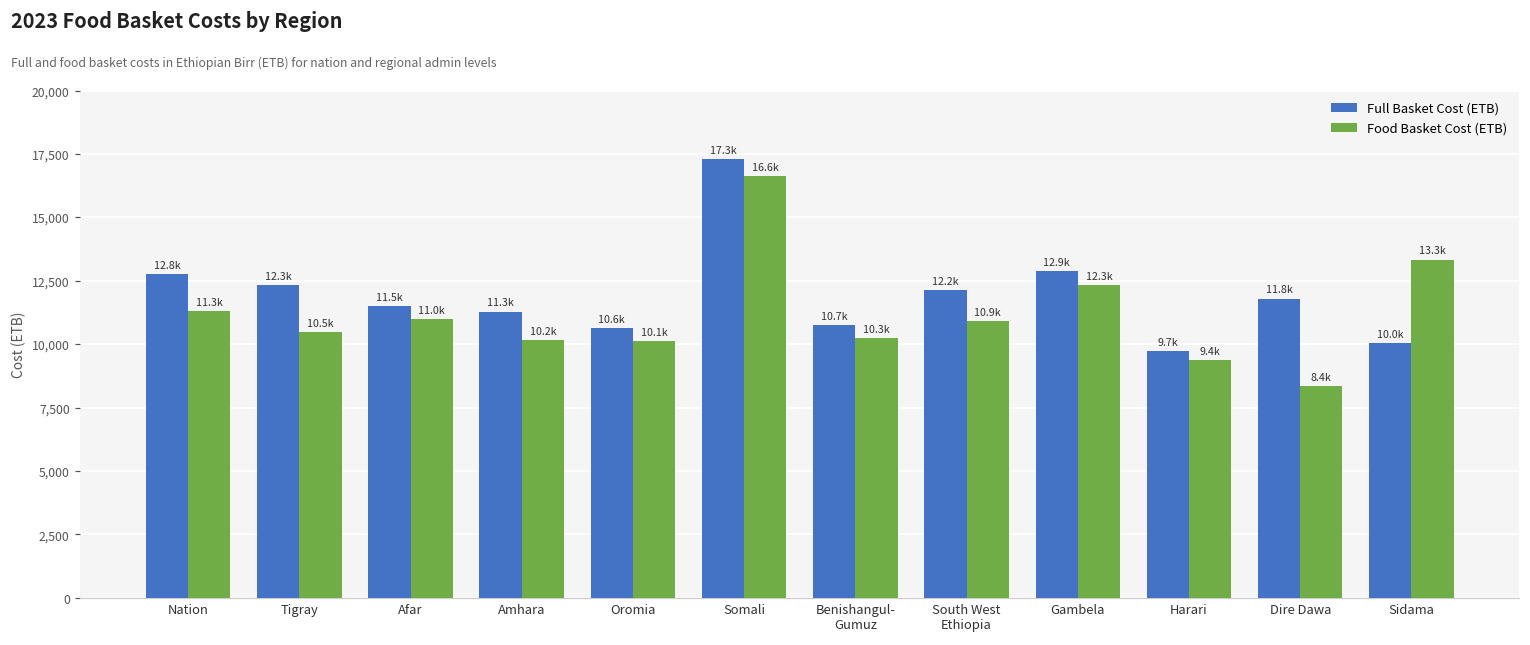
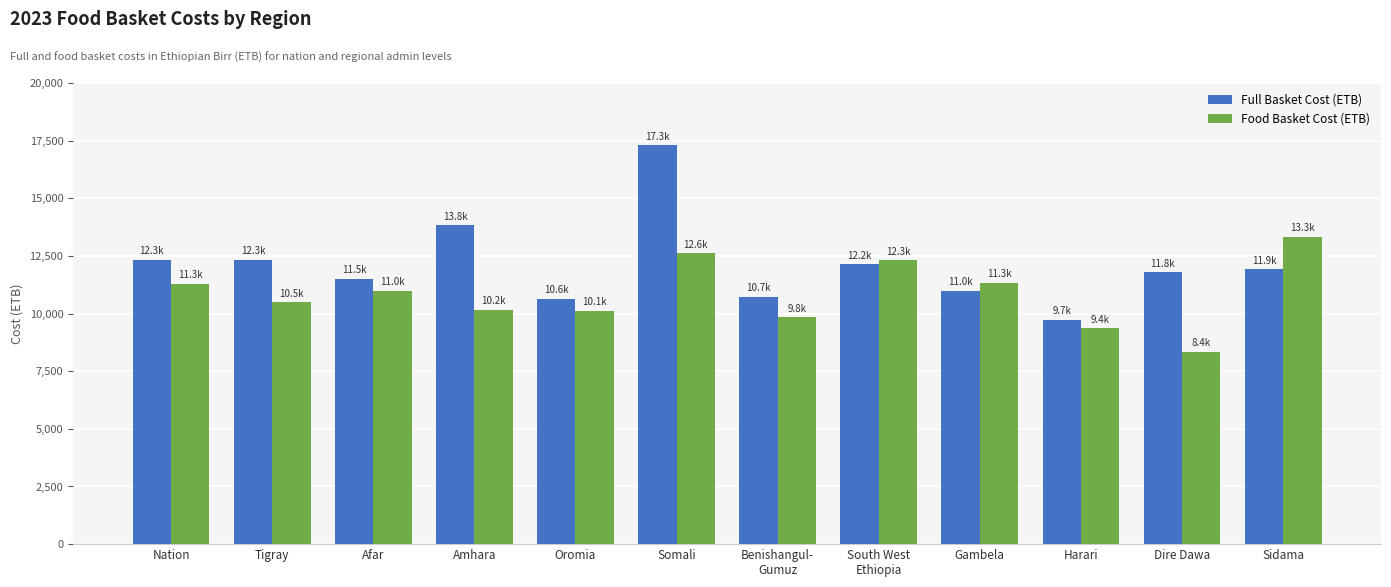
  {
    "Full Basket Cost (ETB)": {
-     "Nation": "12.8k",
+     "Nation": "12.3k",
      "Tigray": "12.3k",
      "Afar": "11.5k",
-     "Amhara": "11.3k",
+     "Amhara": "13.8k",
      "Oromia": "10.6k",
      "Somali": "17.3k",
      "Benishangul- Gumuz": "10.7k",
      "South West Ethiopia": "12.2k",
-     "Gambela": "12.9k",
+     "Gambela": "11.0k",
      "Harari": "9.7k",
      "Dire Dawa": "11.8k",
-     "Sidama": "10.0k"
+     "Sidama": "11.9k"
    },
    "Food Basket Cost (ETB)": {
      "Nation": "11.3k",
      "Tigray": "10.5k",
      "Afar": "11.0k",
      "Amhara": "10.2k",
      "Oromia": "10.1k",
-     "Somali": "16.6k",
-     "Benishangul- Gumuz": "10.3k",
-     "South West Ethiopia": "10.9k",
-     "Gambela": "12.3k",
+     "Somali": "12.6k",
+     "Benishangul- Gumuz": "9.8k",
+     "South West Ethiopia": "12.3k",
+     "Gambela": "11.3k",
      "Harari": "9.4k",
      "Dire Dawa": "8.4k",
      "Sidama": "13.3k"
    }
  }
